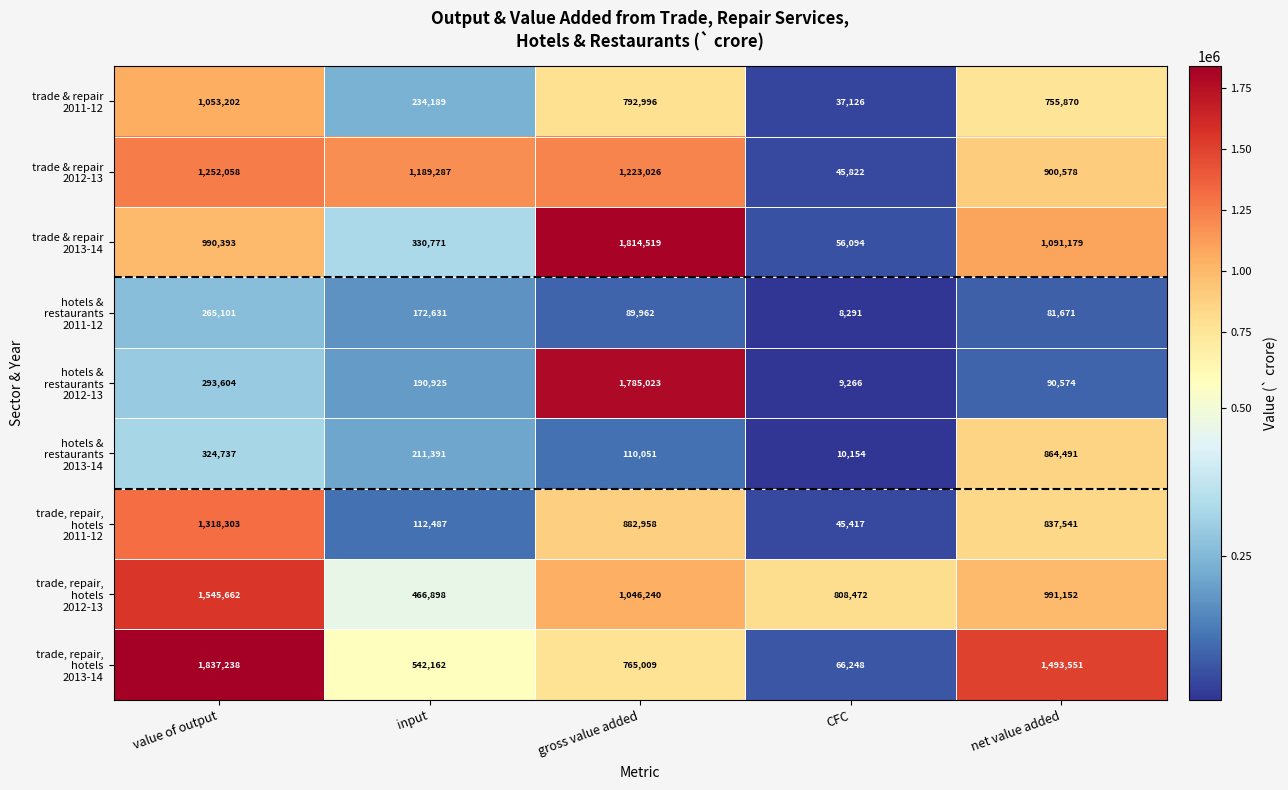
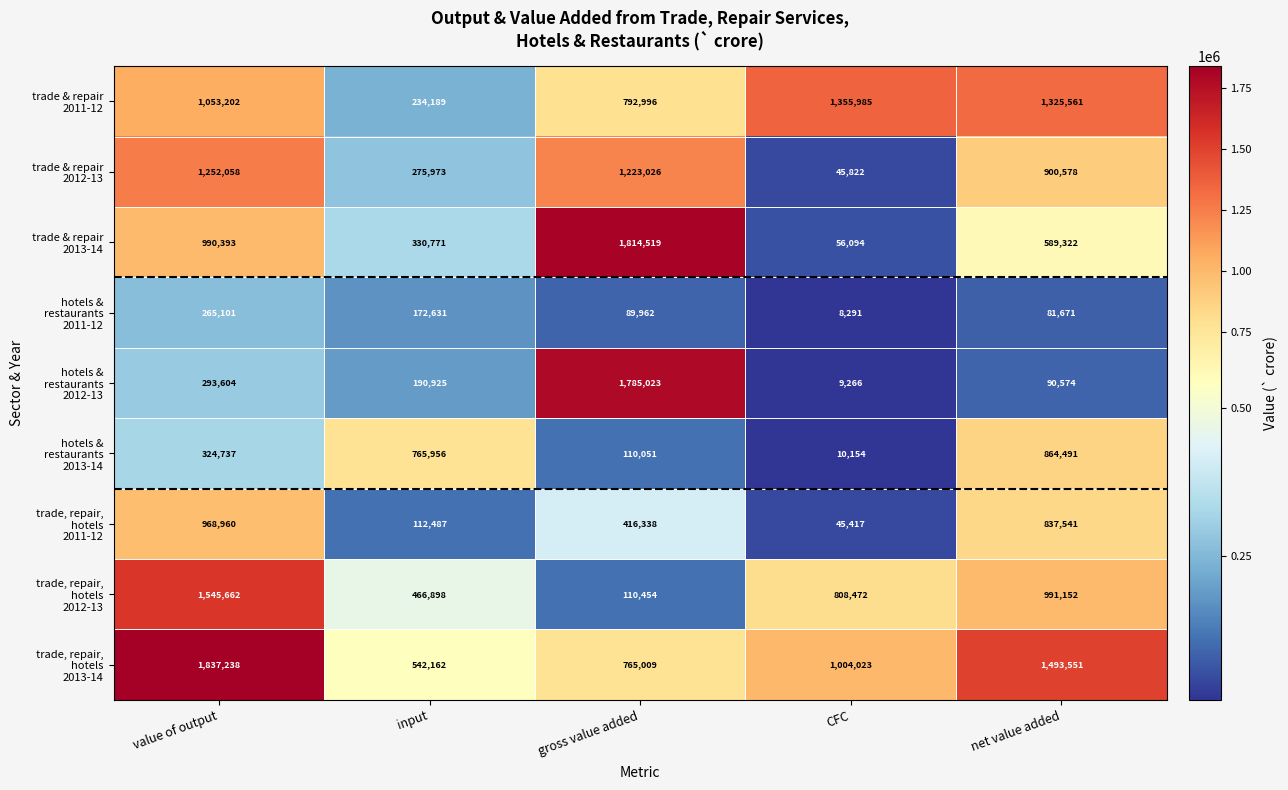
  {
    "trade & repair 2011-12": {
      "value of output": "1,053,202",
      "input": "234,189",
      "gross value added": "792,996",
-     "CFC": "37,126",
-     "net value added": "755,870"
+     "CFC": "1,355,985",
+     "net value added": "1,325,561"
    },
    "trade & repair 2012-13": {
      "value of output": "1,252,058",
-     "input": "1,189,287",
+     "input": "275,973",
      "gross value added": "1,223,026",
      "CFC": "45,822",
      "net value added": "900,578"
    },
    "trade & repair 2013-14": {
      "value of output": "990,393",
      "input": "330,771",
      "gross value added": "1,814,519",
      "CFC": "56,094",
-     "net value added": "1,091,179"
+     "net value added": "589,322"
    },
    "hotels & restaurants 2011-12": {
      "value of output": "265,101",
      "input": "172,631",
      "gross value added": "89,962",
      "CFC": "8,291",
      "net value added": "81,671"
    },
    "hotels & restaurants 2012-13": {
      "value of output": "293,604",
      "input": "190,925",
      "gross value added": "1,785,023",
      "CFC": "9,266",
      "net value added": "90,574"
    },
    "hotels & restaurants 2013-14": {
      "value of output": "324,737",
-     "input": "211,391",
+     "input": "765,956",
      "gross value added": "110,051",
      "CFC": "10,154",
      "net value added": "864,491"
    },
    "trade, repair, hotels 2011-12": {
-     "value of output": "1,318,303",
+     "value of output": "968,960",
      "input": "112,487",
-     "gross value added": "882,958",
+     "gross value added": "416,338",
      "CFC": "45,417",
      "net value added": "837,541"
    },
    "trade, repair, hotels 2012-13": {
      "value of output": "1,545,662",
      "input": "466,898",
-     "gross value added": "1,046,240",
+     "gross value added": "110,454",
      "CFC": "808,472",
      "net value added": "991,152"
    },
    "trade, repair, hotels 2013-14": {
      "value of output": "1,837,238",
      "input": "542,162",
      "gross value added": "765,009",
-     "CFC": "66,248",
+     "CFC": "1,004,023",
      "net value added": "1,493,551"
    }
  }
